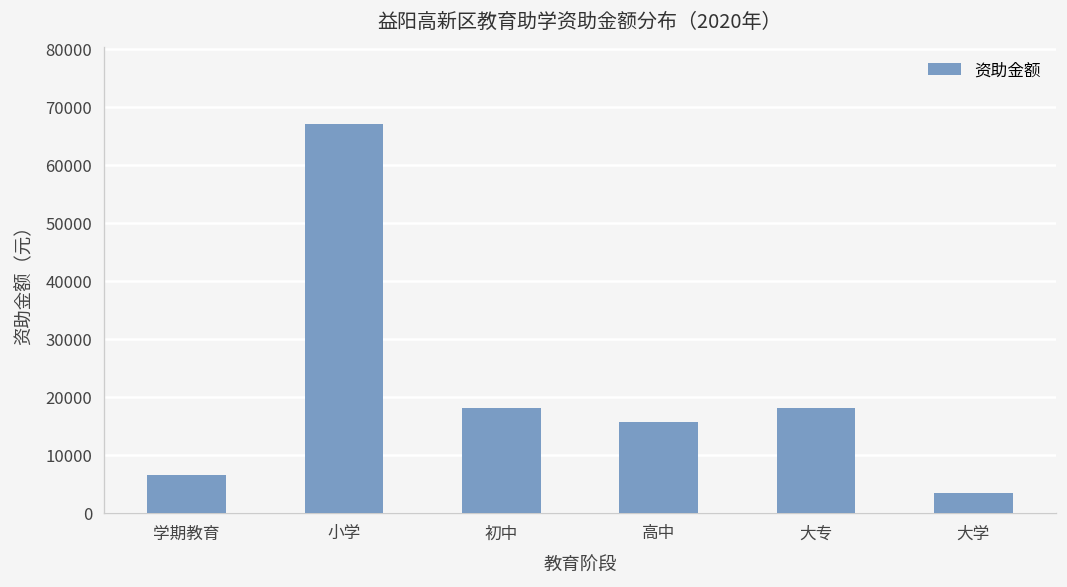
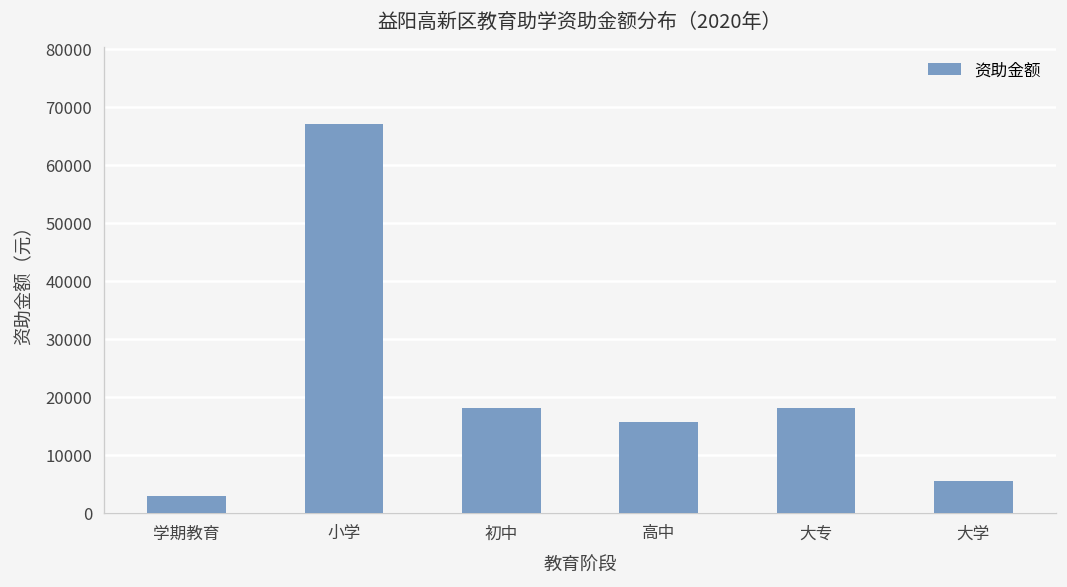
  {
-   "学期教育": 7000,
+   "学期教育": 3000,
    "小学": 67000,
    "初中": 18000,
    "高中": 16000,
    "大专": 18000,
-   "大学": 3000
+   "大学": 6000
  }
